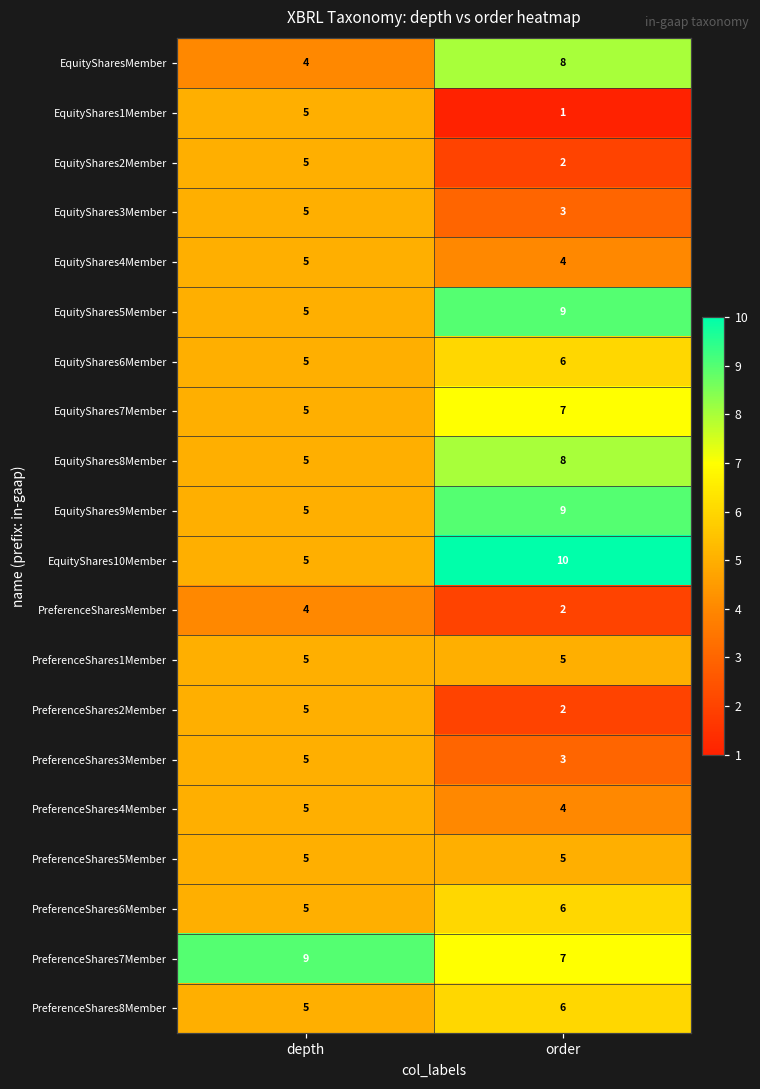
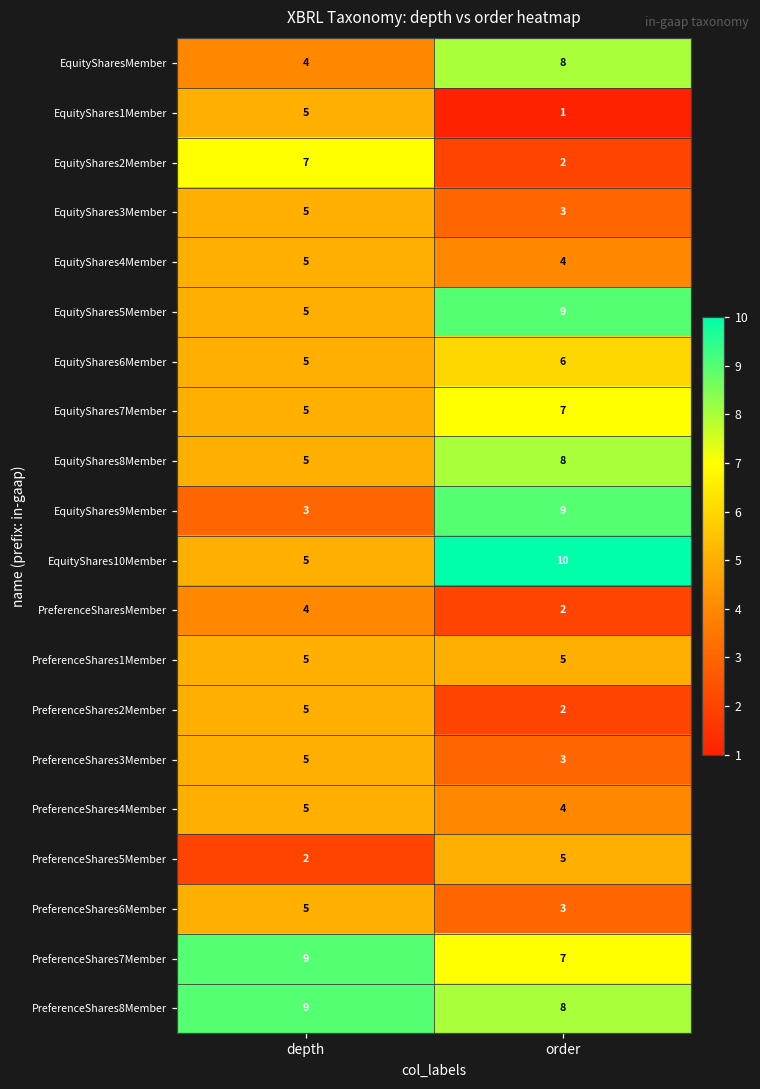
  {
    "EquitySharesMember": {
      "depth": 4,
      "order": 8
    },
    "EquityShares1Member": {
      "depth": 5,
      "order": 1
    },
    "EquityShares2Member": {
-     "depth": 5,
+     "depth": 7,
      "order": 2
    },
    "EquityShares3Member": {
      "depth": 5,
      "order": 3
    },
    "EquityShares4Member": {
      "depth": 5,
      "order": 4
    },
    "EquityShares5Member": {
      "depth": 5,
      "order": 9
    },
    "EquityShares6Member": {
      "depth": 5,
      "order": 6
    },
    "EquityShares7Member": {
      "depth": 5,
      "order": 7
    },
    "EquityShares8Member": {
      "depth": 5,
      "order": 8
    },
    "EquityShares9Member": {
-     "depth": 5,
+     "depth": 3,
      "order": 9
    },
    "EquityShares10Member": {
      "depth": 5,
      "order": 10
    },
    "PreferenceSharesMember": {
      "depth": 4,
      "order": 2
    },
    "PreferenceShares1Member": {
      "depth": 5,
      "order": 5
    },
    "PreferenceShares2Member": {
      "depth": 5,
      "order": 2
    },
    "PreferenceShares3Member": {
      "depth": 5,
      "order": 3
    },
    "PreferenceShares4Member": {
      "depth": 5,
      "order": 4
    },
    "PreferenceShares5Member": {
-     "depth": 5,
+     "depth": 2,
      "order": 5
    },
    "PreferenceShares6Member": {
      "depth": 5,
-     "order": 6
+     "order": 3
    },
    "PreferenceShares7Member": {
      "depth": 9,
      "order": 7
    },
    "PreferenceShares8Member": {
-     "depth": 5,
-     "order": 6
+     "depth": 9,
+     "order": 8
    }
  }
